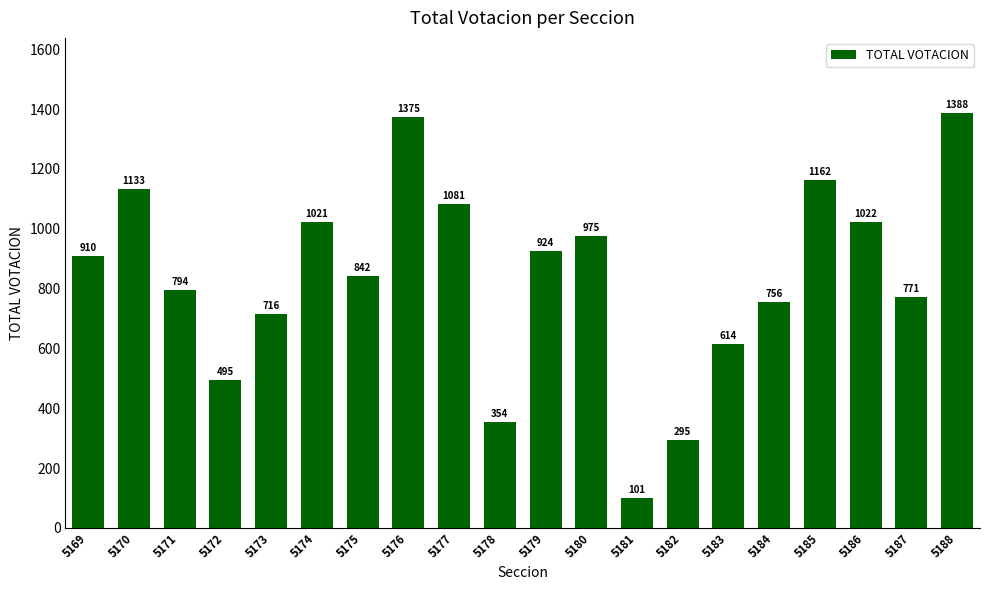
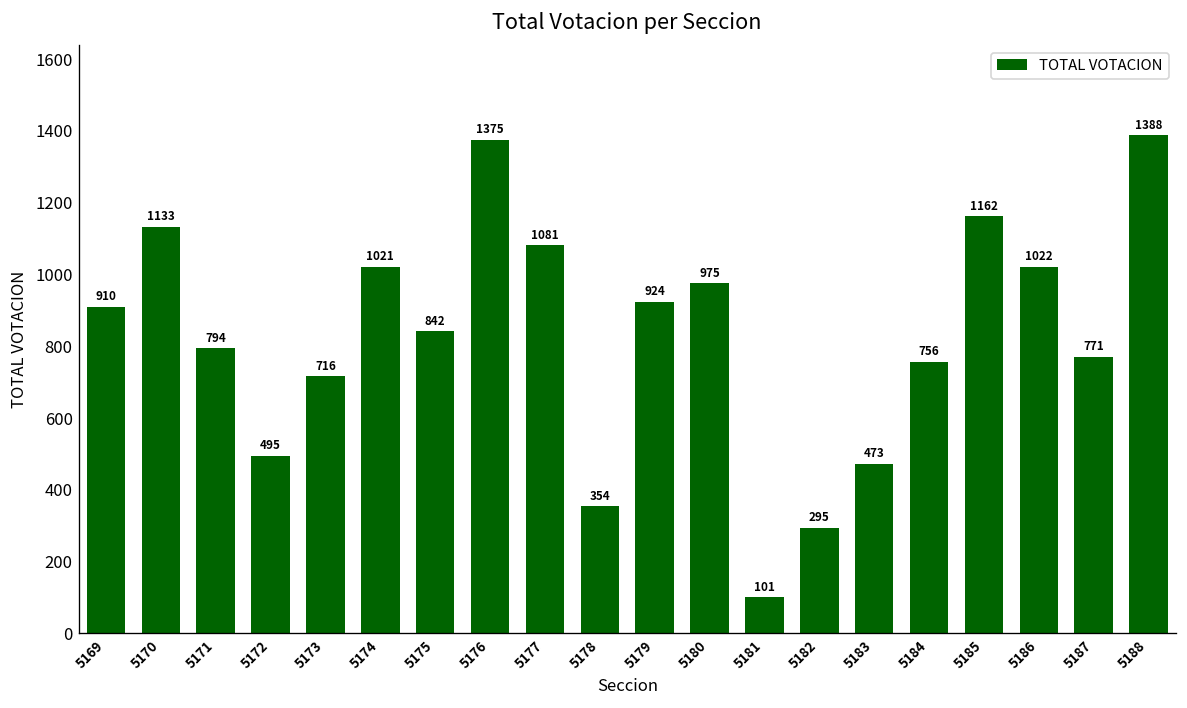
  {
    "5169": 910,
    "5170": 1133,
    "5171": 794,
    "5172": 495,
    "5173": 716,
    "5174": 1021,
    "5175": 842,
    "5176": 1375,
    "5177": 1081,
    "5178": 354,
    "5179": 924,
    "5180": 975,
    "5181": 101,
    "5182": 295,
-   "5183": 614,
+   "5183": 473,
    "5184": 756,
    "5185": 1162,
    "5186": 1022,
    "5187": 771,
    "5188": 1388
  }
